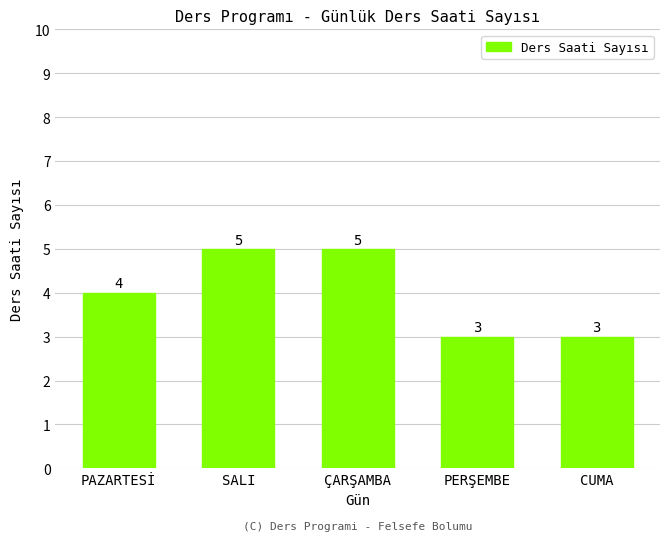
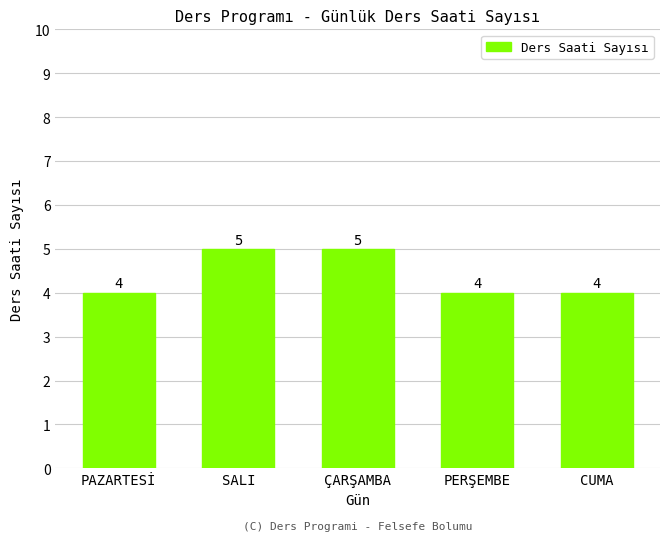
  {
    "PAZARTESİ": 4,
    "SALI": 5,
    "ÇARŞAMBA": 5,
-   "PERŞEMBE": 3,
-   "CUMA": 3
+   "PERŞEMBE": 4,
+   "CUMA": 4
  }
